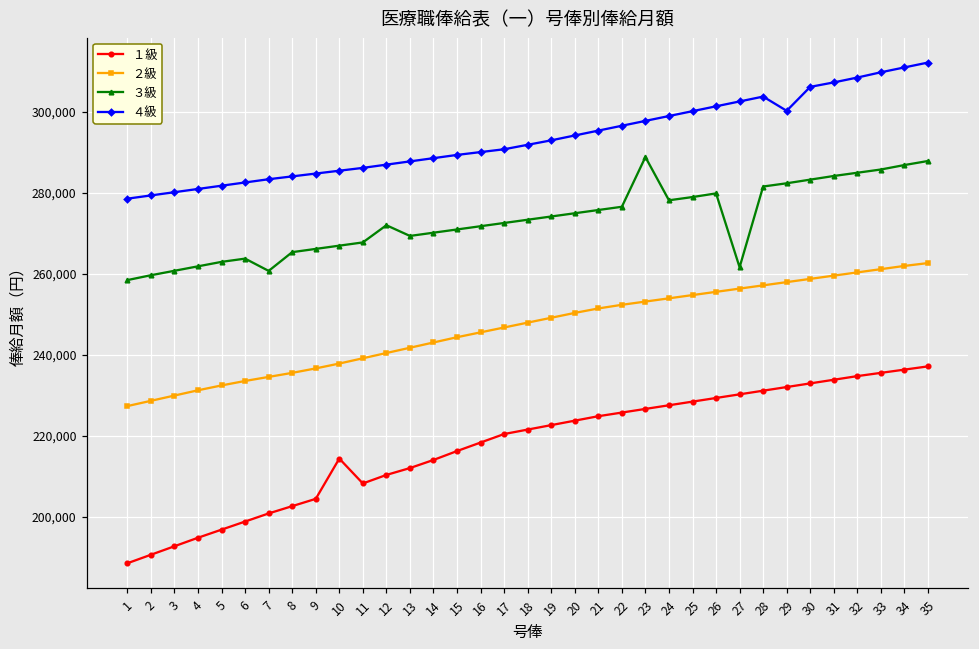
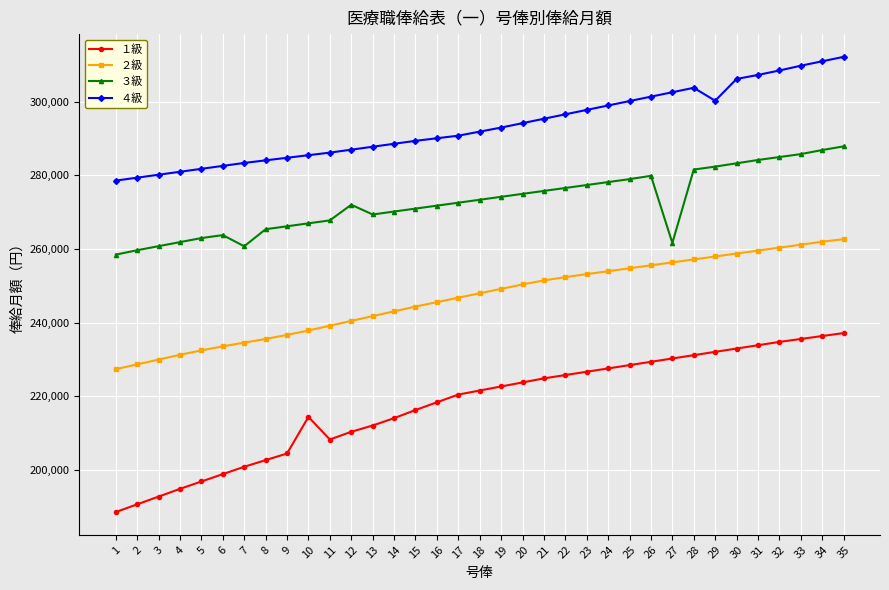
  {
    "１級": {
      "1": "189,000",
      "2": "191,000",
      "3": "193,000",
      "4": "195,000",
      "5": "197,000",
      "6": "199,000",
      "7": "201,000",
      "8": "203,000",
      "9": "205,000",
      "10": "214,000",
      "11": "208,000",
      "12": "210,000",
      "13": "212,000",
      "14": "214,000",
      "15": "216,000",
      "16": "218,000",
      "17": "221,000",
      "18": "222,000",
      "19": "223,000",
      "20": "224,000",
      "21": "225,000",
      "22": "226,000",
      "23": "227,000",
      "24": "228,000",
      "25": "229,000",
      "26": "229,000",
      "27": "230,000",
      "28": "231,000",
      "29": "232,000",
      "30": "233,000",
      "31": "234,000",
      "32": "235,000",
      "33": "236,000",
      "34": "236,000",
      "35": "237,000"
    },
    "２級": {
      "1": "227,000",
      "2": "229,000",
      "3": "230,000",
      "4": "231,000",
      "5": "233,000",
      "6": "234,000",
      "7": "235,000",
      "8": "236,000",
      "9": "237,000",
      "10": "238,000",
      "11": "239,000",
      "12": "241,000",
      "13": "242,000",
      "14": "243,000",
      "15": "244,000",
      "16": "246,000",
      "17": "247,000",
      "18": "248,000",
      "19": "249,000",
      "20": "250,000",
      "21": "252,000",
      "22": "252,000",
      "23": "253,000",
      "24": "254,000",
      "25": "255,000",
      "26": "256,000",
      "27": "256,000",
      "28": "257,000",
      "29": "258,000",
      "30": "259,000",
      "31": "260,000",
      "32": "260,000",
      "33": "261,000",
      "34": "262,000",
      "35": "263,000"
    },
    "３級": {
      "1": "259,000",
      "2": "260,000",
      "3": "261,000",
      "4": "262,000",
      "5": "263,000",
      "6": "264,000",
      "7": "261,000",
      "8": "265,000",
      "9": "266,000",
      "10": "267,000",
      "11": "268,000",
      "12": "272,000",
      "13": "269,000",
      "14": "270,000",
      "15": "271,000",
      "16": "272,000",
      "17": "273,000",
      "18": "273,000",
      "19": "274,000",
      "20": "275,000",
      "21": "276,000",
      "22": "277,000",
-     "23": "289,000",
+     "23": "277,000",
      "24": "278,000",
      "25": "279,000",
      "26": "280,000",
      "27": "262,000",
      "28": "282,000",
      "29": "282,000",
      "30": "283,000",
      "31": "284,000",
      "32": "285,000",
      "33": "286,000",
      "34": "287,000",
      "35": "288,000"
    },
    "４級": {
      "1": "279,000",
      "2": "279,000",
      "3": "280,000",
      "4": "281,000",
      "5": "282,000",
      "6": "283,000",
      "7": "283,000",
      "8": "284,000",
      "9": "285,000",
      "10": "286,000",
      "11": "286,000",
      "12": "287,000",
      "13": "288,000",
      "14": "289,000",
      "15": "289,000",
      "16": "290,000",
      "17": "291,000",
      "18": "292,000",
      "19": "293,000",
      "20": "294,000",
      "21": "295,000",
      "22": "297,000",
      "23": "298,000",
      "24": "299,000",
      "25": "300,000",
      "26": "301,000",
      "27": "303,000",
      "28": "304,000",
      "29": "300,000",
      "30": "306,000",
      "31": "307,000",
      "32": "309,000",
      "33": "310,000",
      "34": "311,000",
      "35": "312,000"
    }
  }
